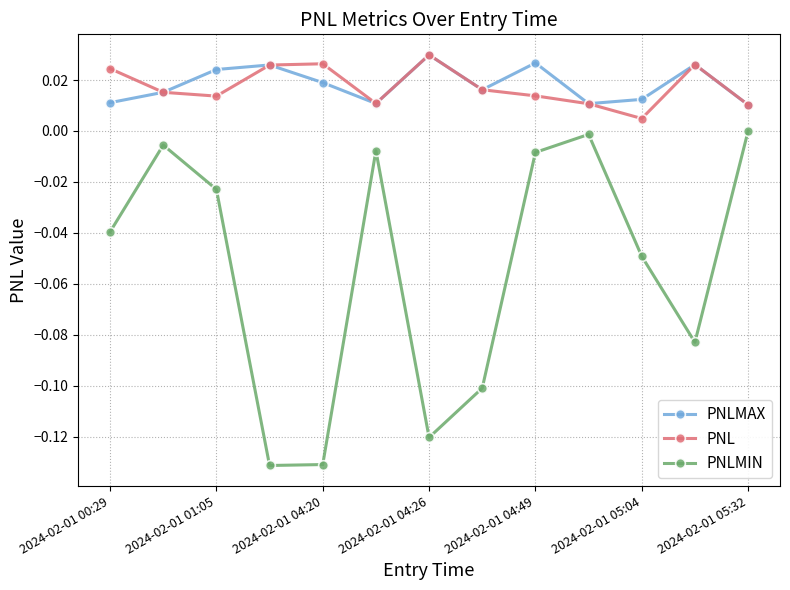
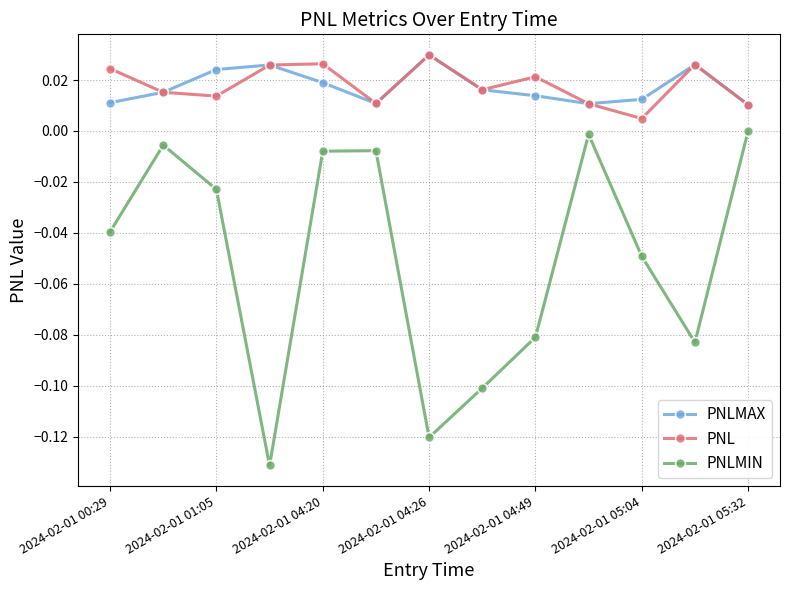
  {
    "PNLMAX": {
      "2024-02-01 00:29": 0.011,
      "2024-02-01 01:05": 0.024,
      "2024-02-01 04:20": 0.019,
-     "2024-02-01 04:49": 0.027,
+     "2024-02-01 04:49": 0.014,
      "2024-02-01 05:04": 0.012
    },
    "PNL": {
      "2024-02-01 00:29": 0.025,
      "2024-02-01 01:05": 0.014,
      "2024-02-01 04:20": 0.026,
-     "2024-02-01 04:49": 0.014,
+     "2024-02-01 04:49": 0.021,
      "2024-02-01 05:04": 0.005
    },
    "PNLMIN": {
      "2024-02-01 00:29": -0.040,
      "2024-02-01 01:05": -0.023,
-     "2024-02-01 04:20": -0.131,
+     "2024-02-01 04:20": -0.008,
      "2024-02-01 04:26": -0.120,
-     "2024-02-01 04:49": -0.008,
+     "2024-02-01 04:49": -0.081,
      "2024-02-01 05:04": -0.049,
      "2024-02-01 05:32": 0.000
    }
  }
